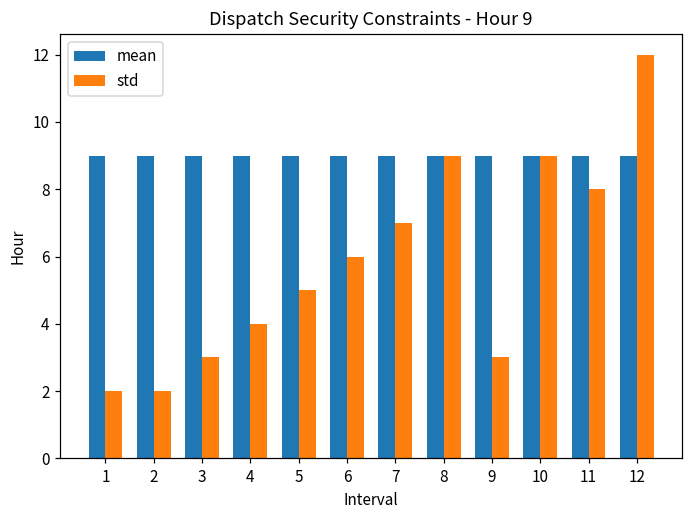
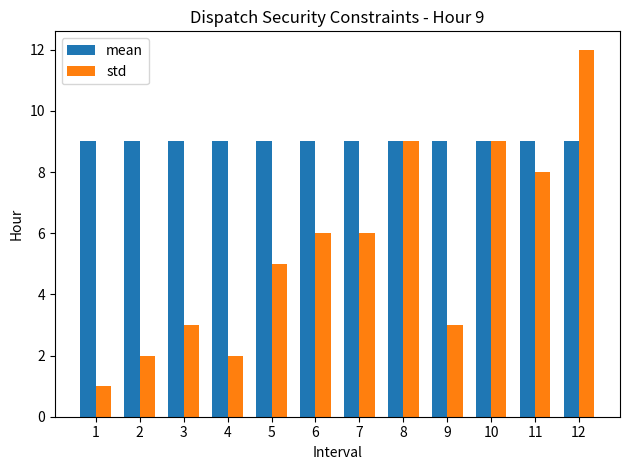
  {
    "mean": {
      "1": 9,
      "2": 9,
      "3": 9,
      "4": 9,
      "5": 9,
      "6": 9,
      "7": 9,
      "8": 9,
      "9": 9,
      "10": 9,
      "11": 9,
      "12": 9
    },
    "std": {
-     "1": 2,
+     "1": 1,
      "2": 2,
      "3": 3,
-     "4": 4,
+     "4": 2,
      "5": 5,
      "6": 6,
-     "7": 7,
+     "7": 6,
      "8": 9,
      "9": 3,
      "10": 9,
      "11": 8,
      "12": 12
    }
  }
